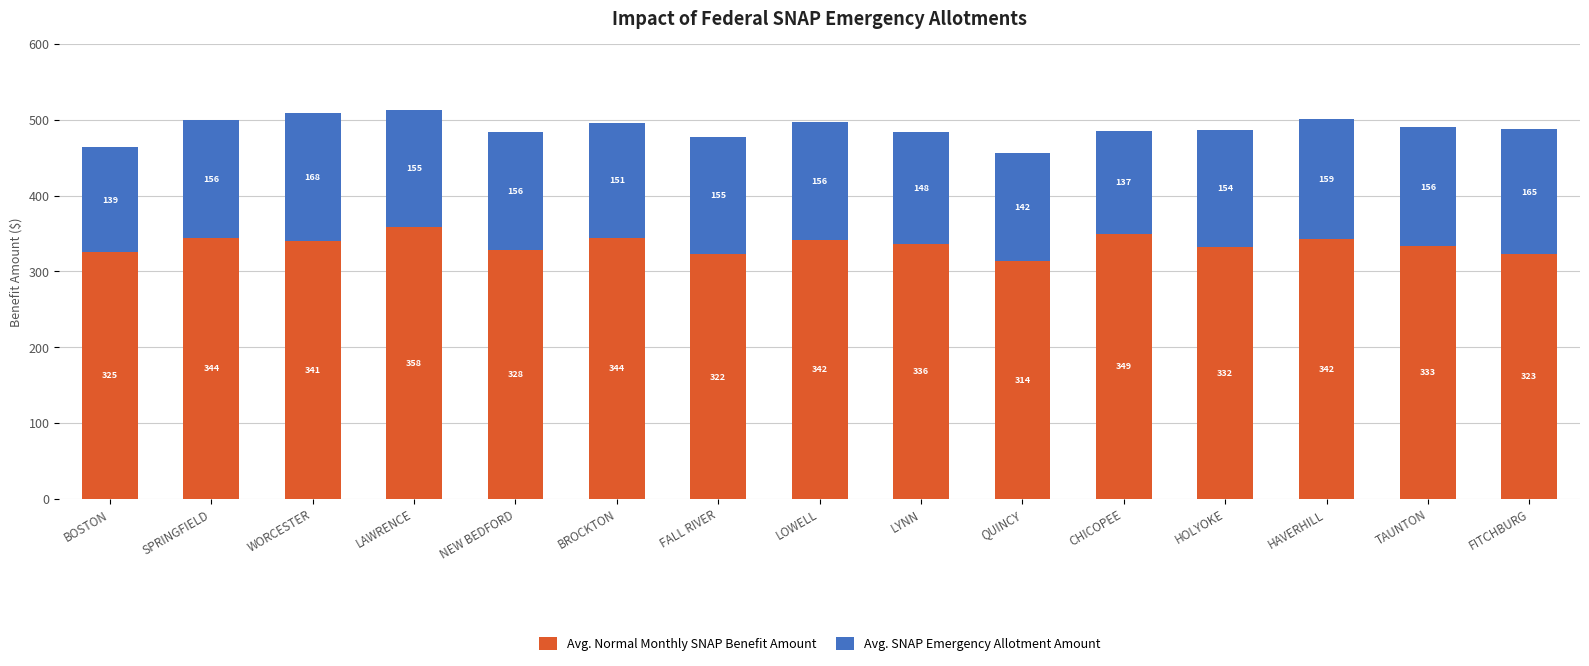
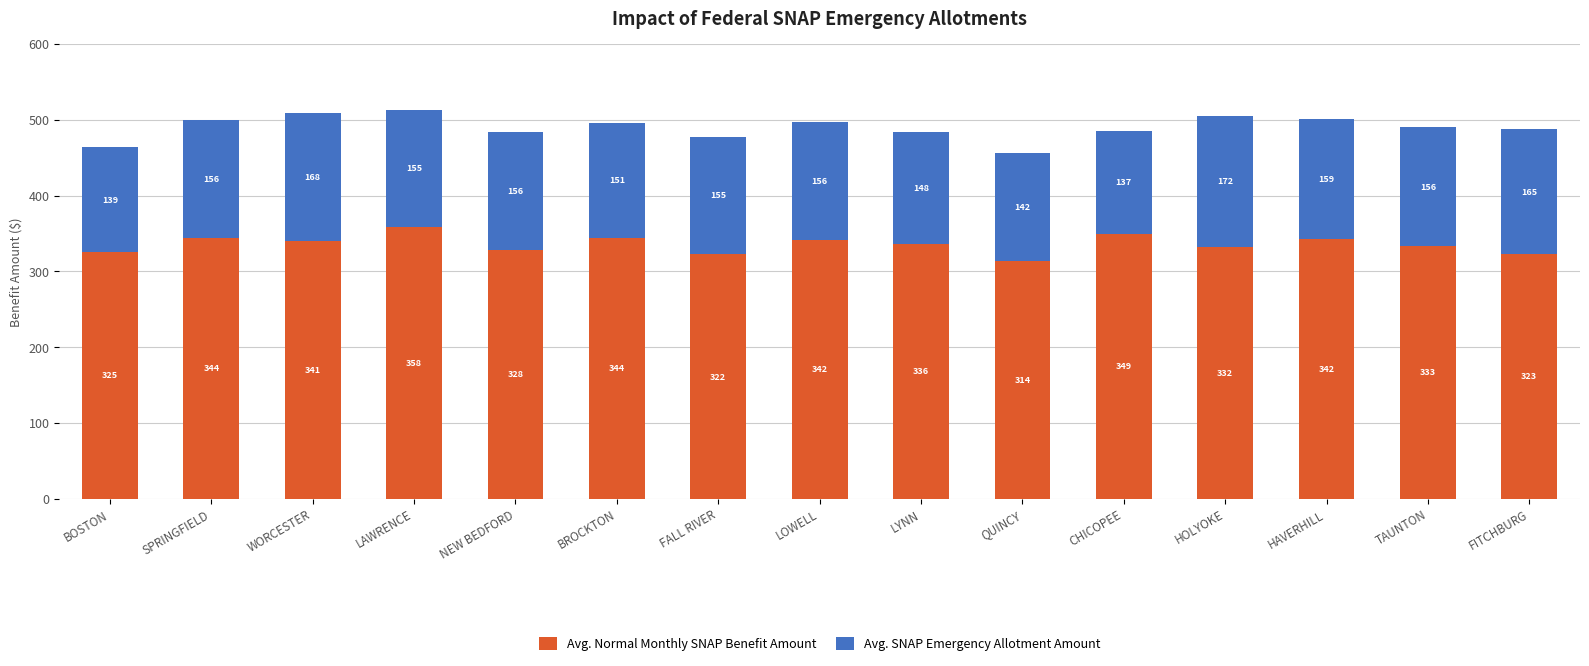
  {
    "Avg. Normal Monthly SNAP Benefit Amount": {
      "BOSTON": 325,
      "SPRINGFIELD": 344,
      "WORCESTER": 341,
      "LAWRENCE": 358,
      "NEW BEDFORD": 328,
      "BROCKTON": 344,
      "FALL RIVER": 322,
      "LOWELL": 342,
      "LYNN": 336,
      "QUINCY": 314,
      "CHICOPEE": 349,
      "HOLYOKE": 332,
      "HAVERHILL": 342,
      "TAUNTON": 333,
      "FITCHBURG": 323
    },
    "Avg. SNAP Emergency Allotment Amount": {
      "BOSTON": 139,
      "SPRINGFIELD": 156,
      "WORCESTER": 168,
      "LAWRENCE": 155,
      "NEW BEDFORD": 156,
      "BROCKTON": 151,
      "FALL RIVER": 155,
      "LOWELL": 156,
      "LYNN": 148,
      "QUINCY": 142,
      "CHICOPEE": 137,
-     "HOLYOKE": 154,
+     "HOLYOKE": 172,
      "HAVERHILL": 159,
      "TAUNTON": 156,
      "FITCHBURG": 165
    }
  }
